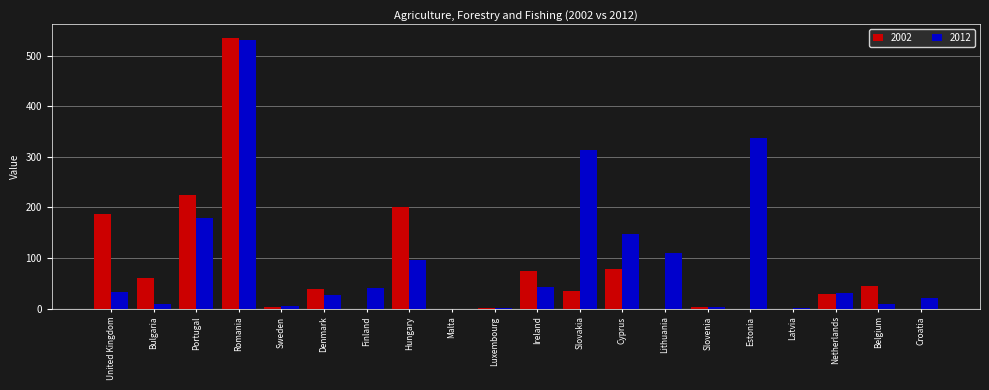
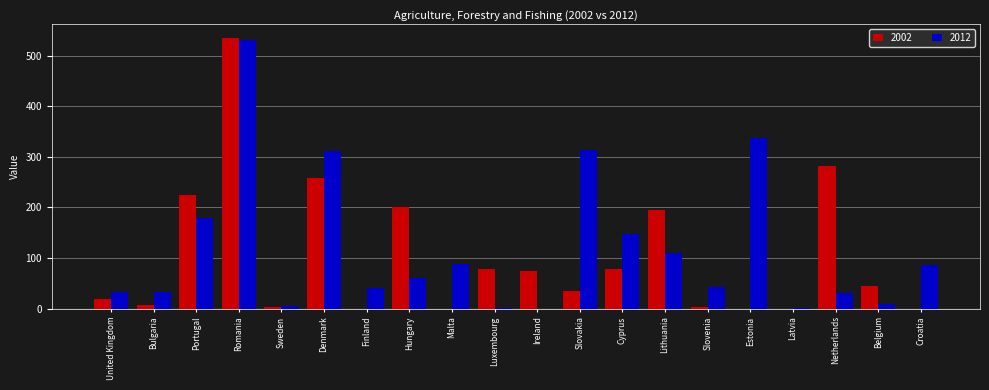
  {
    "2002": {
-     "United Kingdom": 190,
-     "Bulgaria": 60,
+     "United Kingdom": 20,
+     "Bulgaria": 10,
      "Portugal": 220,
      "Romania": 530,
-     "Denmark": 40,
+     "Denmark": 260,
      "Hungary": 200,
      "Malta": 0,
-     "Luxembourg": 0,
+     "Luxembourg": 80,
      "Ireland": 70,
      "Slovakia": 40,
      "Cyprus": 80,
-     "Lithuania": 0,
+     "Lithuania": 190,
      "Estonia": 0,
      "Latvia": 0,
-     "Netherlands": 30,
+     "Netherlands": 280,
      "Belgium": 50
    },
    "2012": {
      "United Kingdom": 30,
-     "Bulgaria": 10,
+     "Bulgaria": 30,
      "Portugal": 180,
      "Romania": 530,
      "Sweden": 10,
-     "Denmark": 30,
+     "Denmark": 310,
      "Finland": 40,
-     "Hungary": 100,
-     "Malta": 0,
-     "Ireland": 40,
+     "Hungary": 60,
+     "Malta": 90,
+     "Ireland": 0,
      "Slovakia": 310,
      "Cyprus": 150,
      "Lithuania": 110,
-     "Slovenia": 0,
+     "Slovenia": 40,
      "Estonia": 340,
      "Netherlands": 30,
      "Belgium": 10,
-     "Croatia": 20
+     "Croatia": 90
    }
  }
